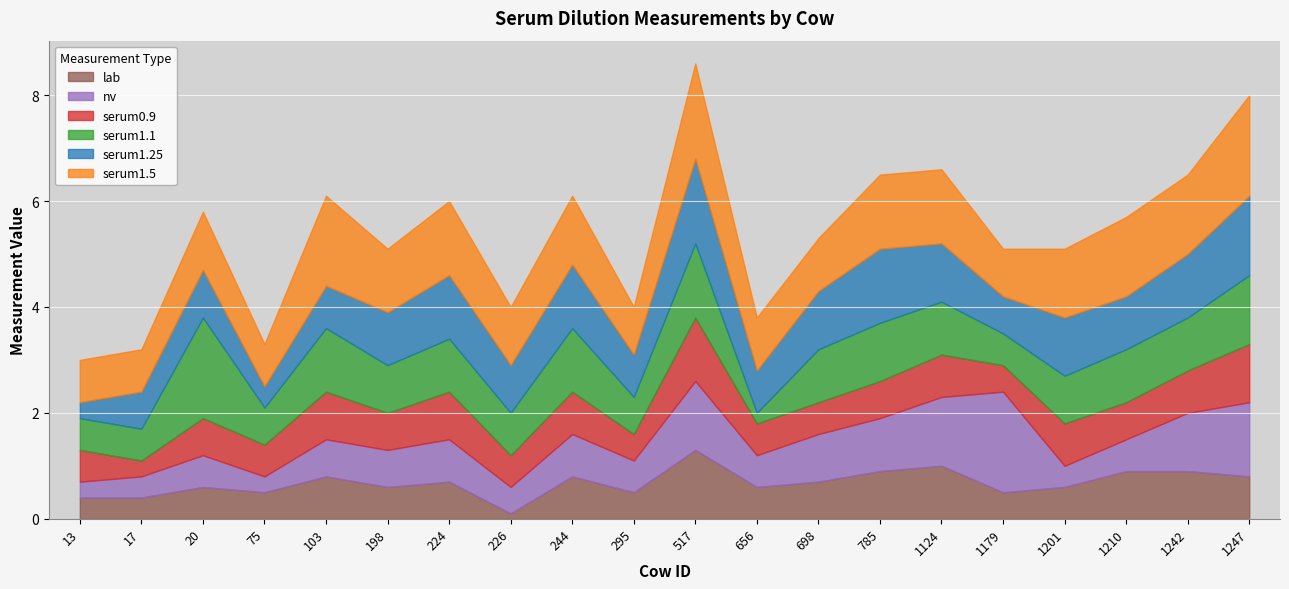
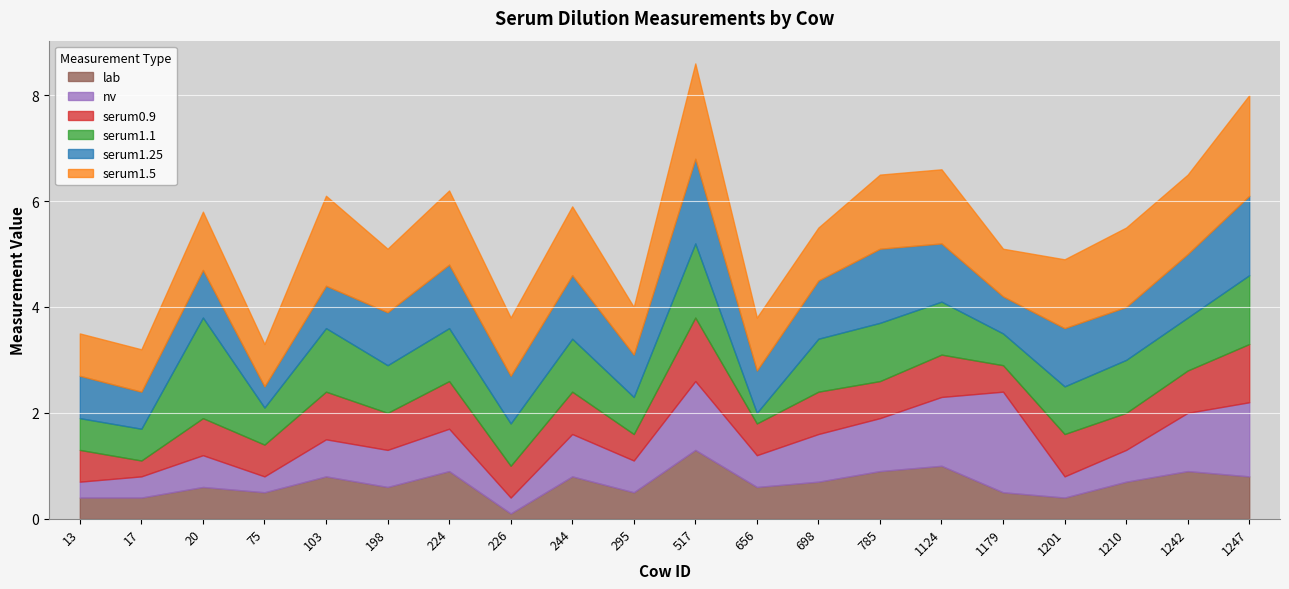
  {
    "lab": {
      "13": 0.4,
      "17": 0.4,
      "20": 0.6,
      "75": 0.5,
      "103": 0.8,
      "198": 0.6,
-     "224": 0.7,
+     "224": 0.9,
      "226": 0.1,
      "244": 0.8,
      "295": 0.5,
      "517": 1.3,
      "656": 0.6,
      "698": 0.7,
      "785": 0.9,
      "1124": 1.0,
      "1179": 0.5,
-     "1201": 0.6,
-     "1210": 0.9,
+     "1201": 0.4,
+     "1210": 0.7,
      "1242": 0.9,
      "1247": 0.8
    },
    "nv": {
      "13": 0.3,
      "17": 0.4,
      "20": 0.6,
      "75": 0.3,
      "103": 0.7,
      "198": 0.7,
      "224": 0.8,
-     "226": 0.5,
+     "226": 0.3,
      "244": 0.8,
      "295": 0.6,
      "517": 1.3,
      "656": 0.6,
      "698": 0.9,
      "785": 1.0,
      "1124": 1.3,
      "1179": 1.9,
      "1201": 0.4,
      "1210": 0.6,
      "1242": 1.1,
      "1247": 1.4
    },
    "serum0.9": {
      "13": 0.6,
      "17": 0.3,
      "20": 0.7,
      "75": 0.6,
      "103": 0.9,
      "198": 0.7,
      "224": 0.9,
      "226": 0.6,
      "244": 0.8,
      "295": 0.5,
      "517": 1.2,
      "656": 0.6,
-     "698": 0.6,
+     "698": 0.8,
      "785": 0.7,
      "1124": 0.8,
      "1179": 0.5,
      "1201": 0.8,
      "1210": 0.7,
      "1242": 0.8,
      "1247": 1.1
    },
    "serum1.1": {
      "13": 0.6,
      "17": 0.6,
      "20": 1.9,
      "75": 0.7,
      "103": 1.2,
      "198": 0.9,
      "224": 1.0,
      "226": 0.8,
-     "244": 1.2,
+     "244": 1.0,
      "295": 0.7,
      "517": 1.4,
      "656": 0.2,
      "698": 1.0,
      "785": 1.1,
      "1124": 1.0,
      "1179": 0.6,
      "1201": 0.9,
      "1210": 1.0,
      "1242": 1.0,
      "1247": 1.3
    },
    "serum1.25": {
-     "13": 0.3,
+     "13": 0.8,
      "17": 0.7,
      "20": 0.9,
      "75": 0.4,
      "103": 0.8,
      "198": 1.0,
      "224": 1.2,
      "226": 0.9,
      "244": 1.2,
      "295": 0.8,
      "517": 1.6,
      "656": 0.8,
      "698": 1.1,
      "785": 1.4,
      "1124": 1.1,
      "1179": 0.7,
      "1201": 1.1,
      "1210": 1.0,
      "1242": 1.2,
      "1247": 1.5
    },
    "serum1.5": {
      "13": 0.8,
      "17": 0.8,
      "20": 1.1,
      "75": 0.8,
      "103": 1.7,
      "198": 1.2,
      "224": 1.4,
      "226": 1.1,
      "244": 1.3,
      "295": 0.9,
      "517": 1.8,
      "656": 1.0,
      "698": 1.0,
      "785": 1.4,
      "1124": 1.4,
      "1179": 0.9,
      "1201": 1.3,
      "1210": 1.5,
      "1242": 1.5,
      "1247": 1.9
    }
  }
